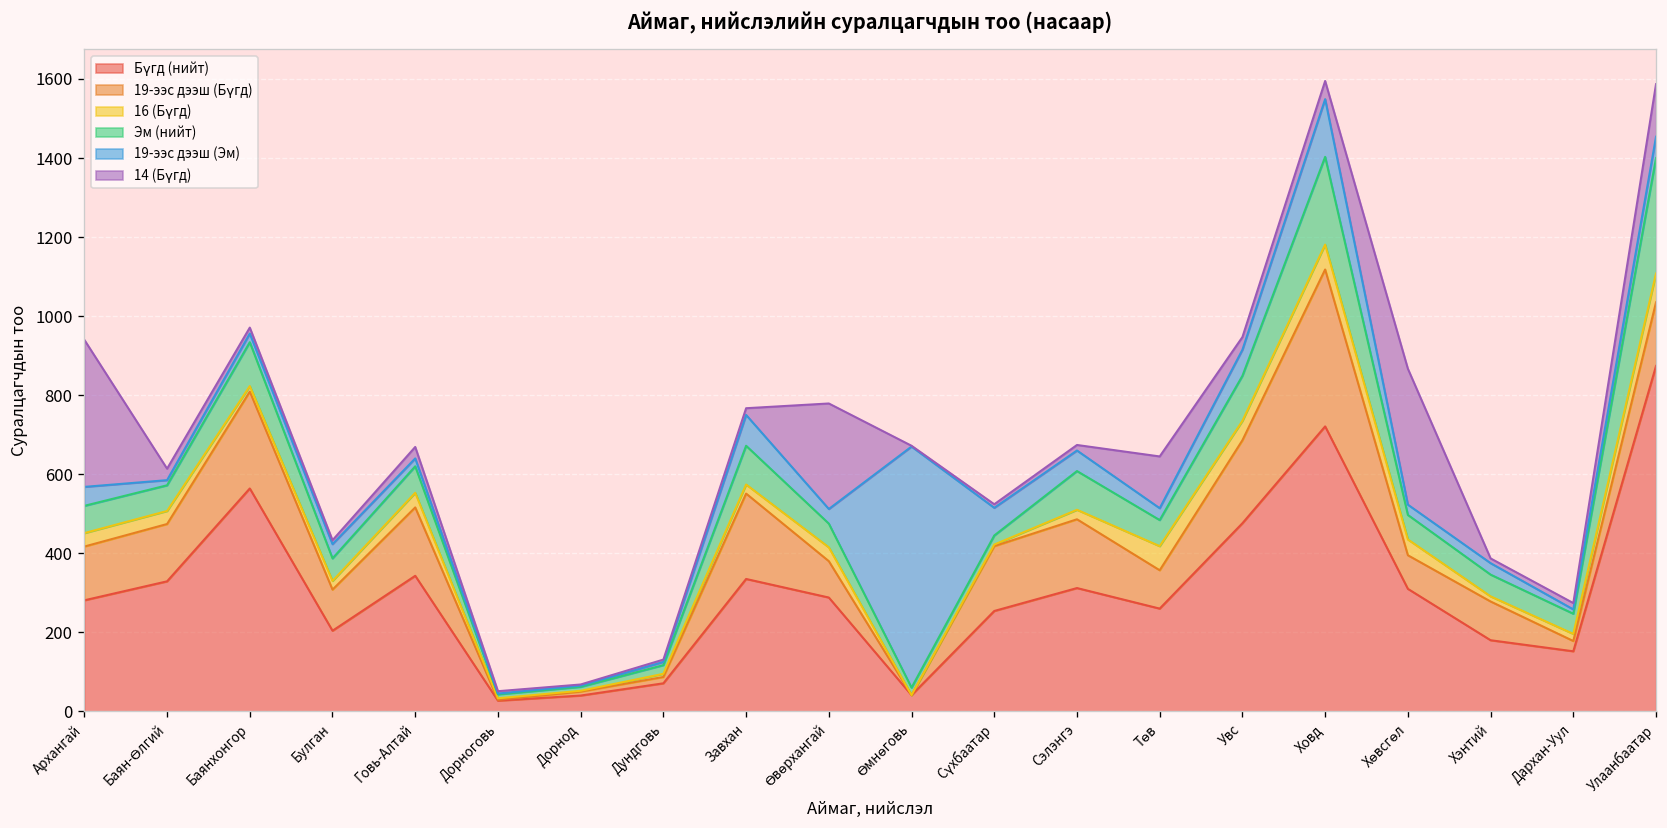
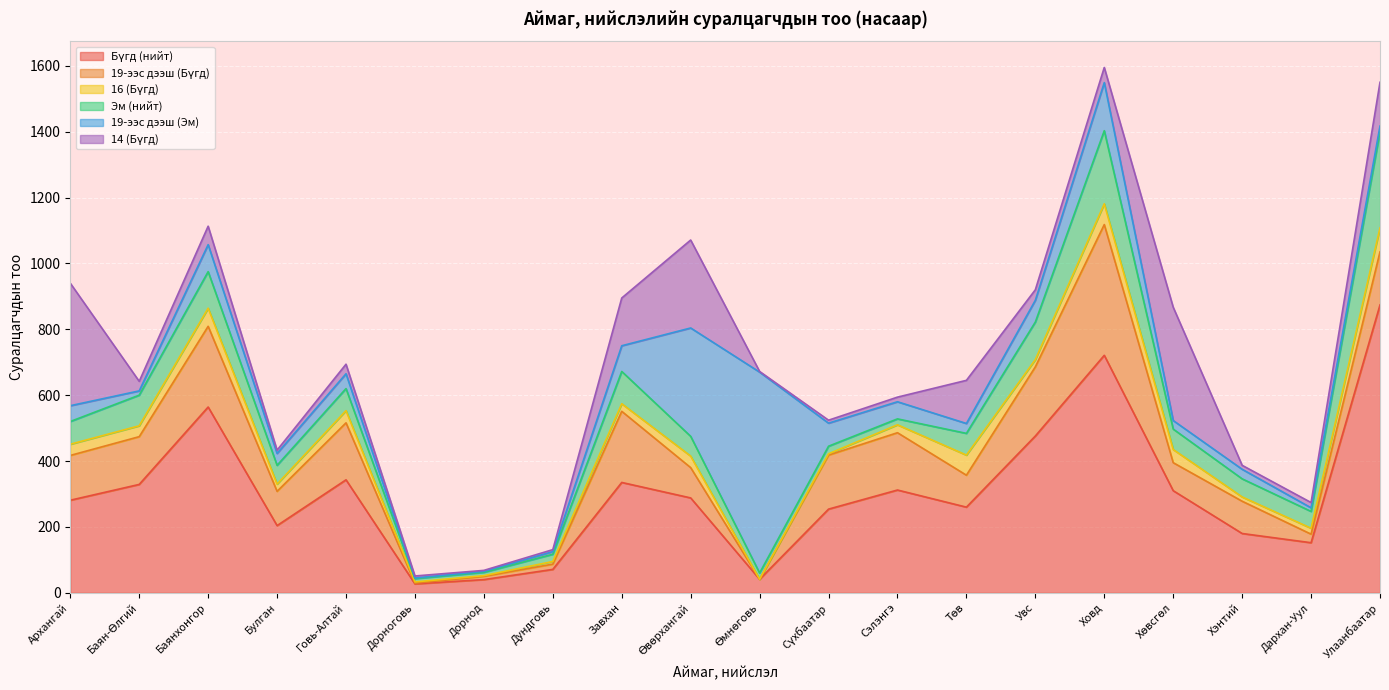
  {
    "16 (Бүгд)": {
      "Архангай": 30,
      "Баян-Өлгий": 30,
-     "Баянхонгор": 10,
+     "Баянхонгор": 60,
      "Булган": 20,
      "Говь-Алтай": 40,
      "Дундговь": 10,
      "Завхан": 20,
      "Өвөрхангай": 40,
      "Сэлэнгэ": 20,
      "Төв": 60,
-     "Увс": 50,
+     "Увс": 20,
      "Ховд": 60,
      "Хөвсгөл": 40,
      "Хэнтий": 10,
      "Дархан-Уул": 20,
      "Улаанбаатар": 70
    },
    "Эм (нийт)": {
      "Архангай": 70,
-     "Баян-Өлгий": 70,
+     "Баян-Өлгий": 90,
      "Баянхонгор": 110,
      "Булган": 60,
      "Говь-Алтай": 70,
      "Дундговь": 20,
      "Завхан": 100,
      "Өвөрхангай": 60,
      "Өмнөговь": 20,
      "Сүхбаатар": 20,
-     "Сэлэнгэ": 100,
+     "Сэлэнгэ": 20,
      "Төв": 70,
      "Увс": 110,
      "Ховд": 220,
      "Хөвсгөл": 60,
      "Хэнтий": 60,
      "Дархан-Уул": 50,
      "Улаанбаатар": 290
    },
    "19-ээс дээш (Эм)": {
      "Архангай": 50,
      "Баян-Өлгий": 10,
-     "Баянхонгор": 20,
+     "Баянхонгор": 80,
      "Булган": 40,
-     "Говь-Алтай": 20,
+     "Говь-Алтай": 50,
      "Завхан": 80,
-     "Өвөрхангай": 40,
+     "Өвөрхангай": 330,
      "Сүхбаатар": 70,
      "Сэлэнгэ": 50,
      "Төв": 30,
      "Увс": 70,
      "Ховд": 150,
      "Хөвсгөл": 30,
      "Хэнтий": 30,
      "Дархан-Уул": 10,
-     "Улаанбаатар": 50
+     "Улаанбаатар": 20
    },
    "14 (Бүгд)": {
      "Архангай": 370,
      "Баян-Өлгий": 30,
-     "Баянхонгор": 20,
+     "Баянхонгор": 60,
      "Булган": 10,
      "Говь-Алтай": 30,
-     "Завхан": 20,
+     "Завхан": 150,
      "Өвөрхангай": 270,
      "Сүхбаатар": 10,
      "Сэлэнгэ": 10,
      "Төв": 130,
      "Увс": 30,
      "Ховд": 50,
      "Хөвсгөл": 340,
      "Хэнтий": 10,
      "Дархан-Уул": 20,
      "Улаанбаатар": 130
    }
  }
